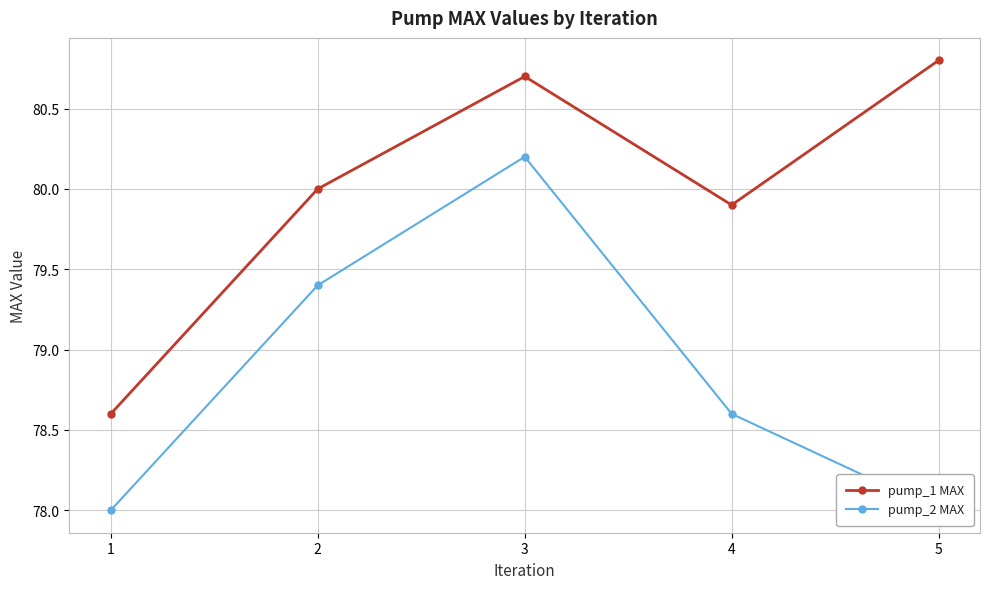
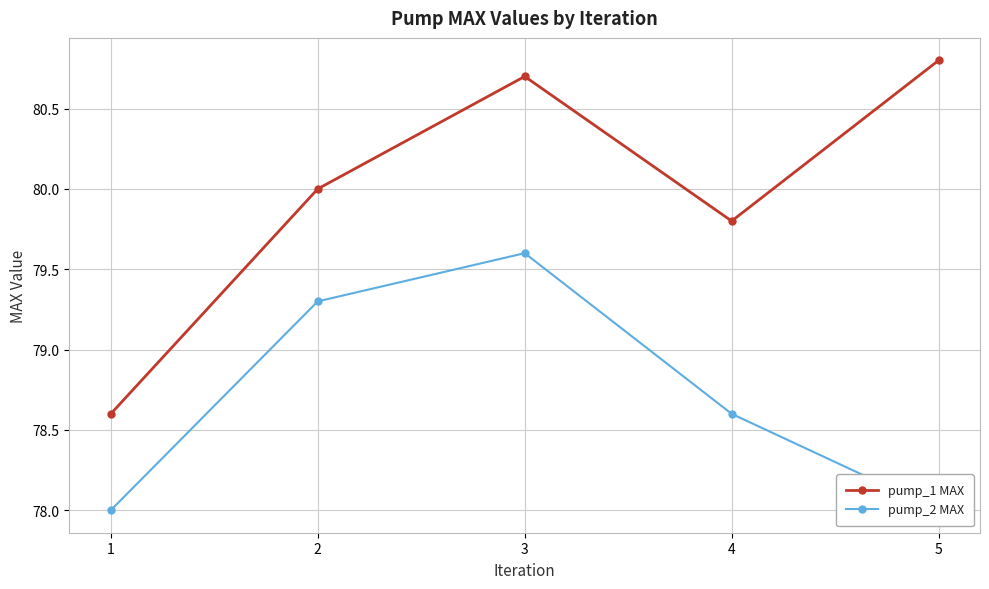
  {
    "pump_1 MAX": {
      "1": 78.6,
      "2": 80.0,
      "3": 80.7,
-     "4": 79.9,
+     "4": 79.8,
      "5": 80.8
    },
    "pump_2 MAX": {
      "1": 78.0,
-     "2": 79.4,
-     "3": 80.2,
+     "2": 79.3,
+     "3": 79.6,
      "4": 78.6
    }
  }
